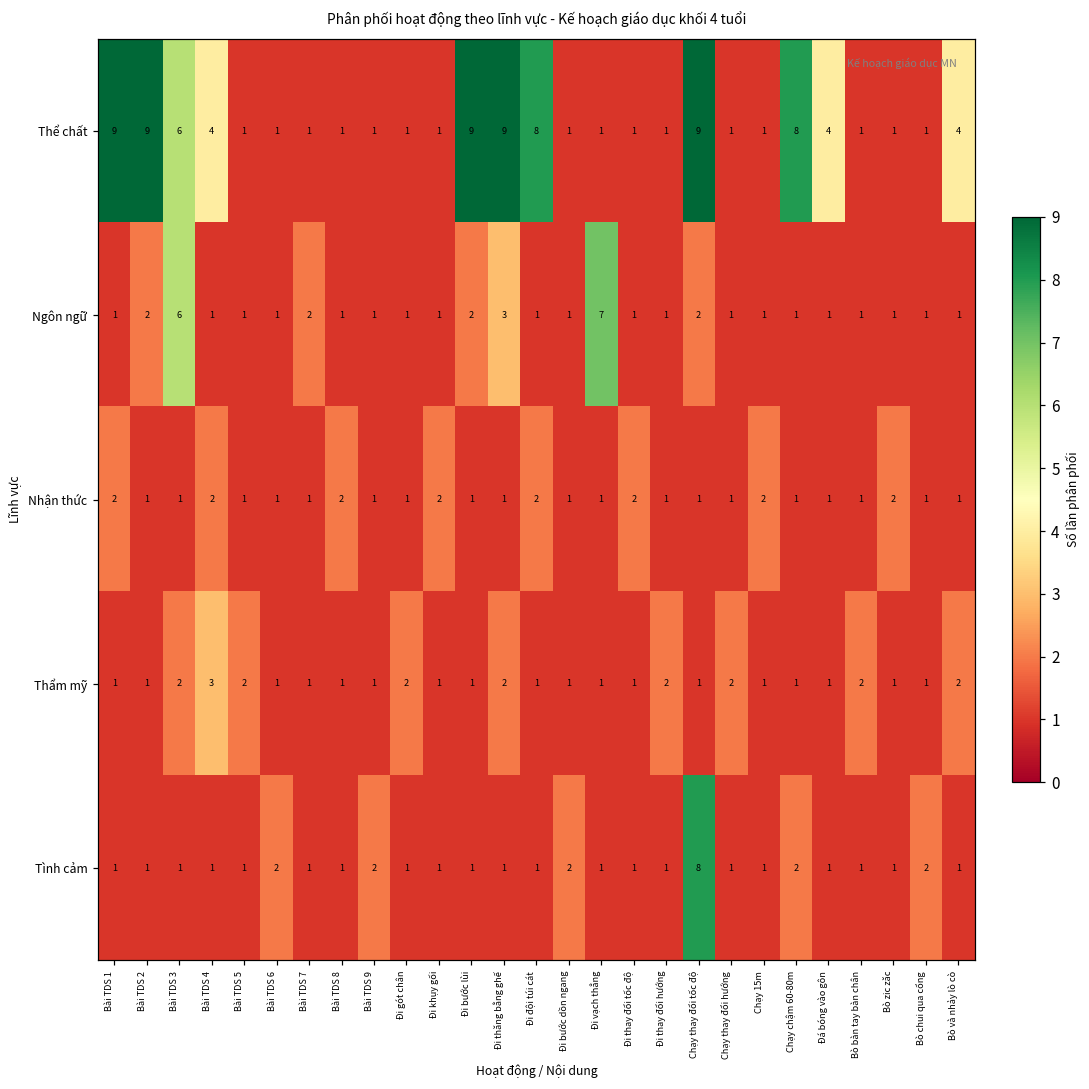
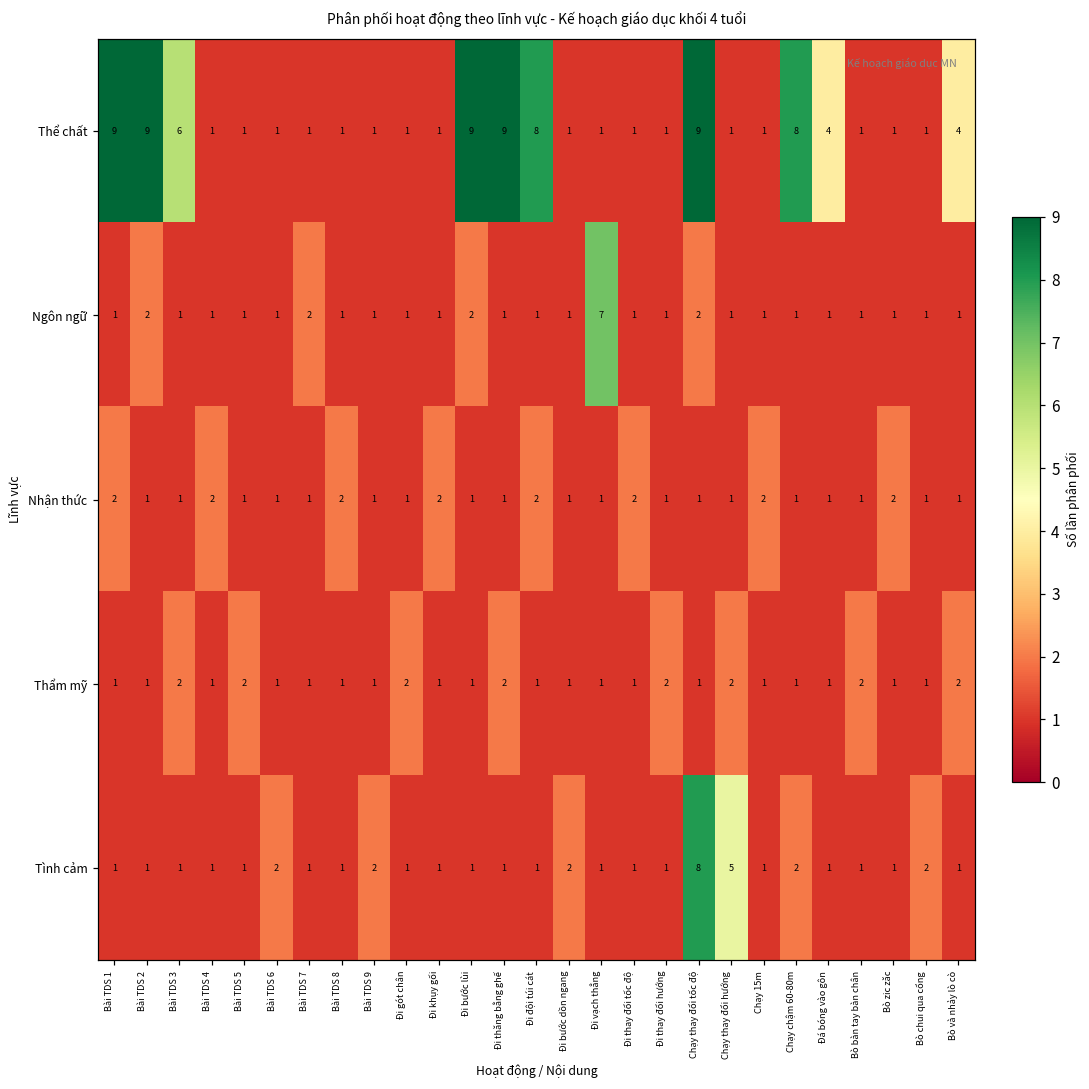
  {
    "Thể chất": {
      "Bài TDS 1": 9,
      "Bài TDS 2": 9,
      "Bài TDS 3": 6,
-     "Bài TDS 4": 4,
+     "Bài TDS 4": 1,
      "Bài TDS 5": 1,
      "Bài TDS 6": 1,
      "Bài TDS 7": 1,
      "Bài TDS 8": 1,
      "Bài TDS 9": 1,
      "Đi gót chân": 1,
      "Đi khụy gối": 1,
      "Đi bước lùi": 9,
      "Đi thăng bằng ghế": 9,
      "Đi đội túi cát": 8,
      "Đi bước dồn ngang": 1,
      "Đi vạch thẳng": 1,
      "Đi thay đổi tốc độ": 1,
      "Đi thay đổi hướng": 1,
      "Chạy thay đổi tốc độ": 9,
      "Chạy thay đổi hướng": 1,
      "Chạy 15m": 1,
      "Chạy chậm 60-80m": 8,
      "Đá bóng vào gôn": 4,
      "Bò bàn tay bàn chân": 1,
      "Bò chui qua cổng": 1,
      "Bò và nhảy lò cò": 4
    },
    "Ngôn ngữ": {
      "Bài TDS 1": 1,
      "Bài TDS 2": 2,
-     "Bài TDS 3": 6,
+     "Bài TDS 3": 1,
      "Bài TDS 4": 1,
      "Bài TDS 5": 1,
      "Bài TDS 6": 1,
      "Bài TDS 7": 2,
      "Bài TDS 8": 1,
      "Bài TDS 9": 1,
      "Đi gót chân": 1,
      "Đi khụy gối": 1,
      "Đi bước lùi": 2,
-     "Đi thăng bằng ghế": 3,
+     "Đi thăng bằng ghế": 1,
      "Đi đội túi cát": 1,
      "Đi bước dồn ngang": 1,
      "Đi vạch thẳng": 7,
      "Đi thay đổi tốc độ": 1,
      "Đi thay đổi hướng": 1,
      "Chạy thay đổi tốc độ": 2,
      "Chạy thay đổi hướng": 1,
      "Chạy 15m": 1,
      "Chạy chậm 60-80m": 1,
      "Đá bóng vào gôn": 1,
      "Bò bàn tay bàn chân": 1,
      "Bò zic zăc": 1,
      "Bò chui qua cổng": 1,
      "Bò và nhảy lò cò": 1
    },
    "Nhận thức": {
      "Bài TDS 1": 2,
      "Bài TDS 2": 1,
      "Bài TDS 3": 1,
      "Bài TDS 4": 2,
      "Bài TDS 5": 1,
      "Bài TDS 6": 1,
      "Bài TDS 7": 1,
      "Bài TDS 8": 2,
      "Bài TDS 9": 1,
      "Đi gót chân": 1,
      "Đi khụy gối": 2,
      "Đi bước lùi": 1,
      "Đi thăng bằng ghế": 1,
      "Đi đội túi cát": 2,
      "Đi bước dồn ngang": 1,
      "Đi vạch thẳng": 1,
      "Đi thay đổi tốc độ": 2,
      "Đi thay đổi hướng": 1,
      "Chạy thay đổi tốc độ": 1,
      "Chạy thay đổi hướng": 1,
      "Chạy 15m": 2,
      "Chạy chậm 60-80m": 1,
      "Đá bóng vào gôn": 1,
      "Bò bàn tay bàn chân": 1,
      "Bò zic zăc": 2,
      "Bò chui qua cổng": 1,
      "Bò và nhảy lò cò": 1
    },
    "Thẩm mỹ": {
      "Bài TDS 1": 1,
      "Bài TDS 2": 1,
      "Bài TDS 3": 2,
-     "Bài TDS 4": 3,
+     "Bài TDS 4": 1,
      "Bài TDS 5": 2,
      "Bài TDS 6": 1,
      "Bài TDS 7": 1,
      "Bài TDS 8": 1,
      "Bài TDS 9": 1,
      "Đi gót chân": 2,
      "Đi khụy gối": 1,
      "Đi bước lùi": 1,
      "Đi thăng bằng ghế": 2,
      "Đi đội túi cát": 1,
      "Đi bước dồn ngang": 1,
      "Đi vạch thẳng": 1,
      "Đi thay đổi tốc độ": 1,
      "Đi thay đổi hướng": 2,
      "Chạy thay đổi tốc độ": 1,
      "Chạy thay đổi hướng": 2,
      "Chạy 15m": 1,
      "Chạy chậm 60-80m": 1,
      "Đá bóng vào gôn": 1,
      "Bò bàn tay bàn chân": 2,
      "Bò zic zăc": 1,
      "Bò chui qua cổng": 1,
      "Bò và nhảy lò cò": 2
    },
    "Tình cảm": {
      "Bài TDS 1": 1,
      "Bài TDS 2": 1,
      "Bài TDS 3": 1,
      "Bài TDS 4": 1,
      "Bài TDS 5": 1,
      "Bài TDS 6": 2,
      "Bài TDS 7": 1,
      "Bài TDS 8": 1,
      "Bài TDS 9": 2,
      "Đi gót chân": 1,
      "Đi khụy gối": 1,
      "Đi bước lùi": 1,
      "Đi thăng bằng ghế": 1,
      "Đi đội túi cát": 1,
      "Đi bước dồn ngang": 2,
      "Đi vạch thẳng": 1,
      "Đi thay đổi tốc độ": 1,
      "Đi thay đổi hướng": 1,
      "Chạy thay đổi tốc độ": 8,
-     "Chạy thay đổi hướng": 1,
+     "Chạy thay đổi hướng": 5,
      "Chạy 15m": 1,
      "Chạy chậm 60-80m": 2,
      "Đá bóng vào gôn": 1,
      "Bò bàn tay bàn chân": 1,
      "Bò zic zăc": 1,
      "Bò chui qua cổng": 2,
      "Bò và nhảy lò cò": 1
    }
  }
